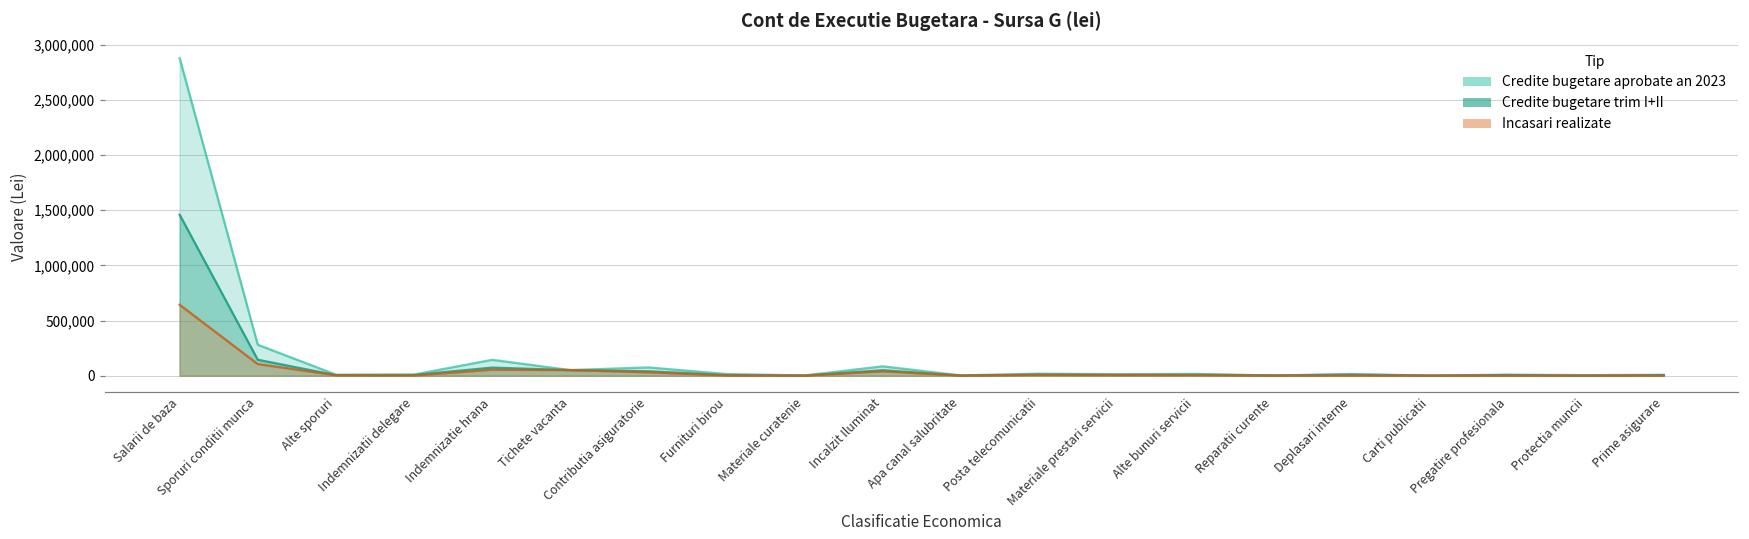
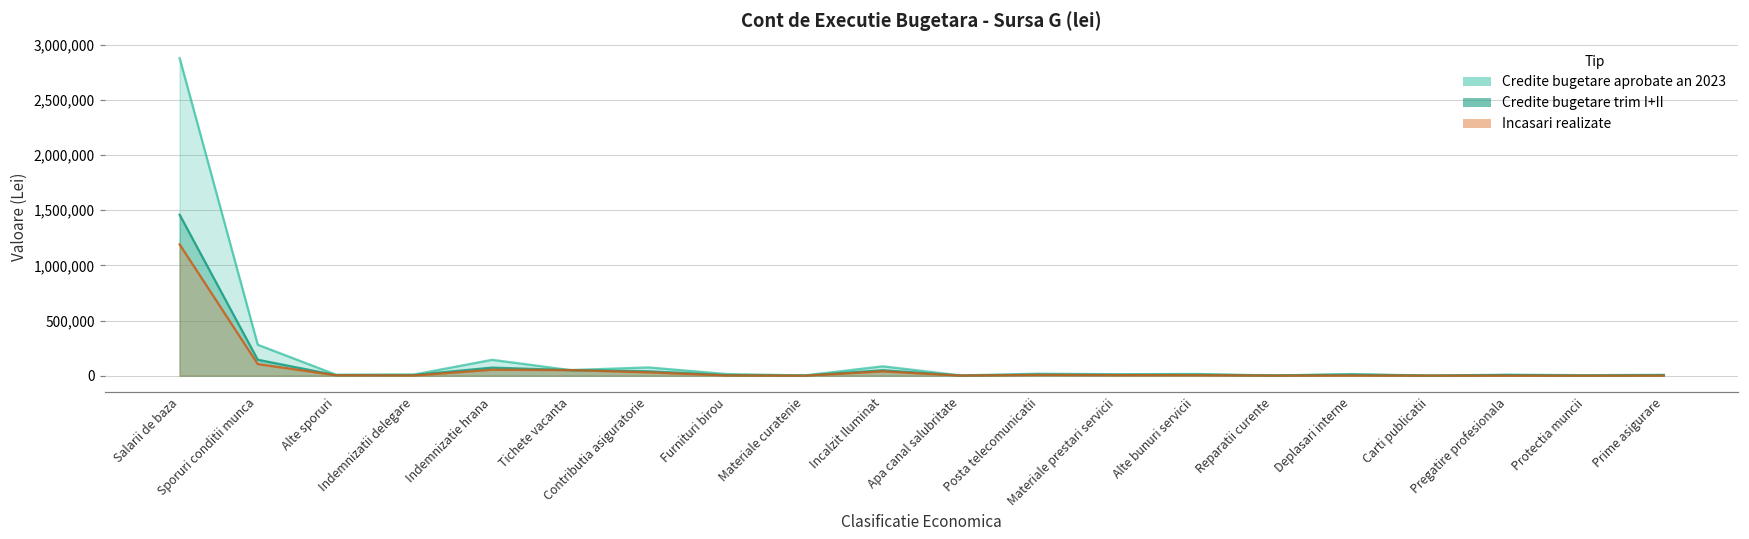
  {
    "Incasari realizate": {
-     "Salarii de baza": "640,000",
+     "Salarii de baza": "1,190,000",
      "Sporuri conditii munca": "110,000"
    }
  }
